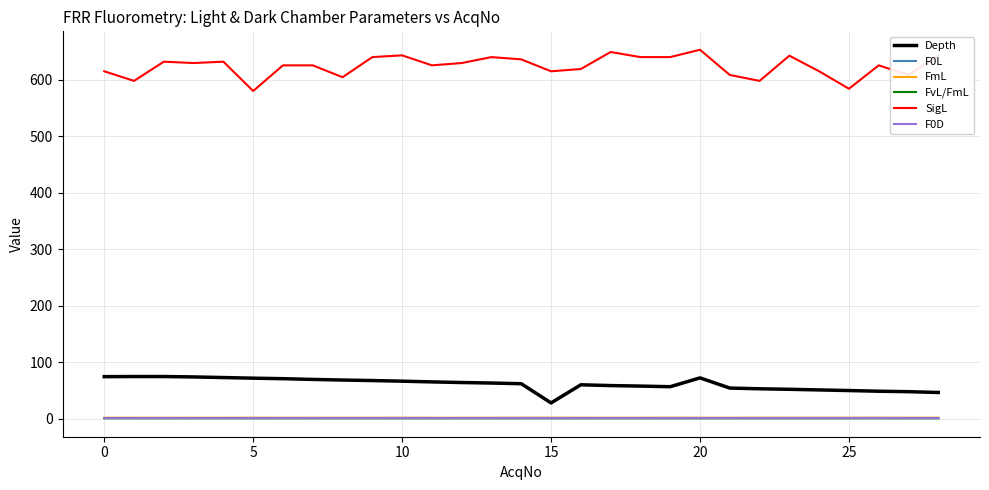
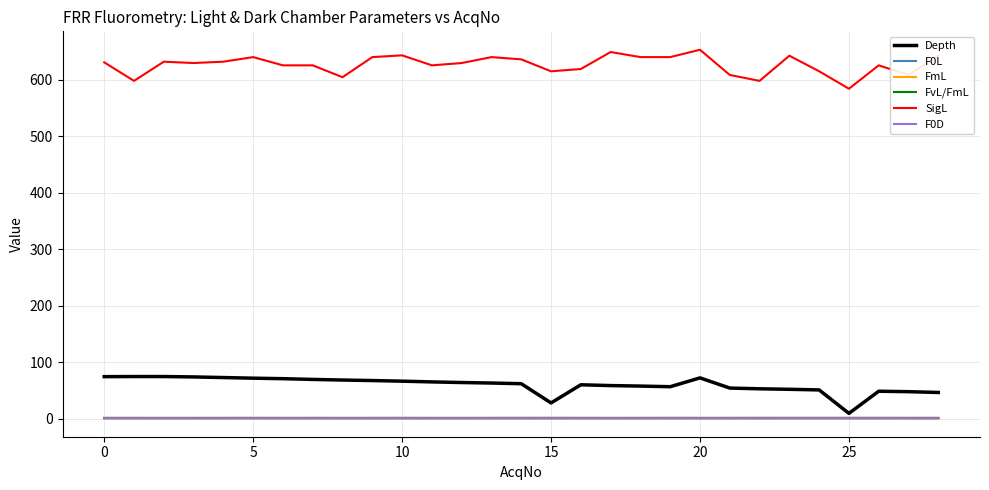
  {
    "Depth": {
      "0": 70,
      "5": 70,
      "10": 70,
      "15": 30,
      "20": 70,
-     "25": 50
+     "25": 10
    },
    "F0D": {
      "0": 0,
      "5": 0,
      "10": 0,
      "15": 0,
      "20": 0,
      "25": 0
    },
    "SigL": {
-     "0": 610,
-     "5": 580,
+     "0": 630,
+     "5": 640,
      "10": 640,
      "15": 610,
      "20": 650,
      "25": 580
    }
  }
